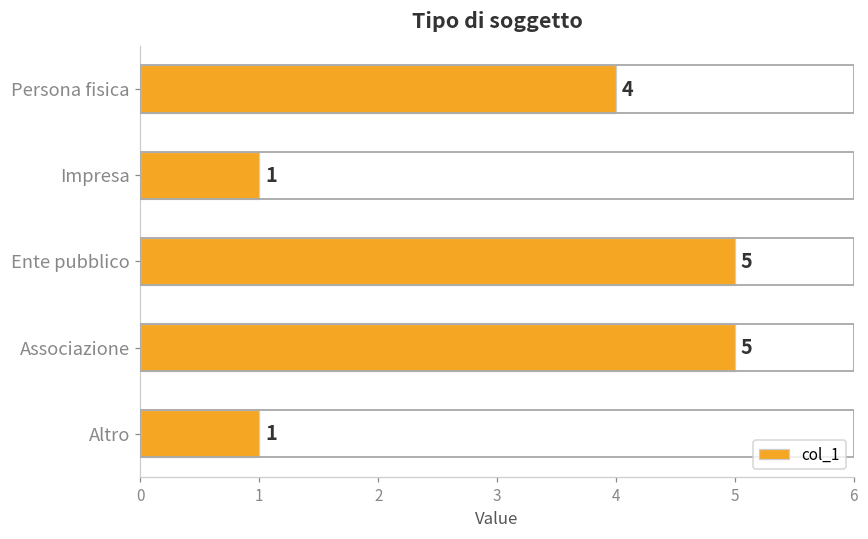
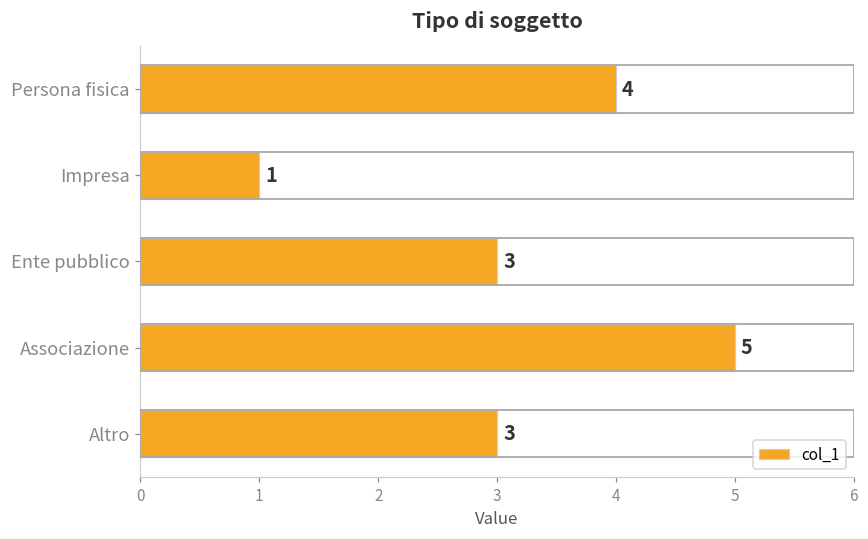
  {
    "Persona fisica": 4,
    "Impresa": 1,
-   "Ente pubblico": 5,
+   "Ente pubblico": 3,
    "Associazione": 5,
-   "Altro": 1
+   "Altro": 3
  }
